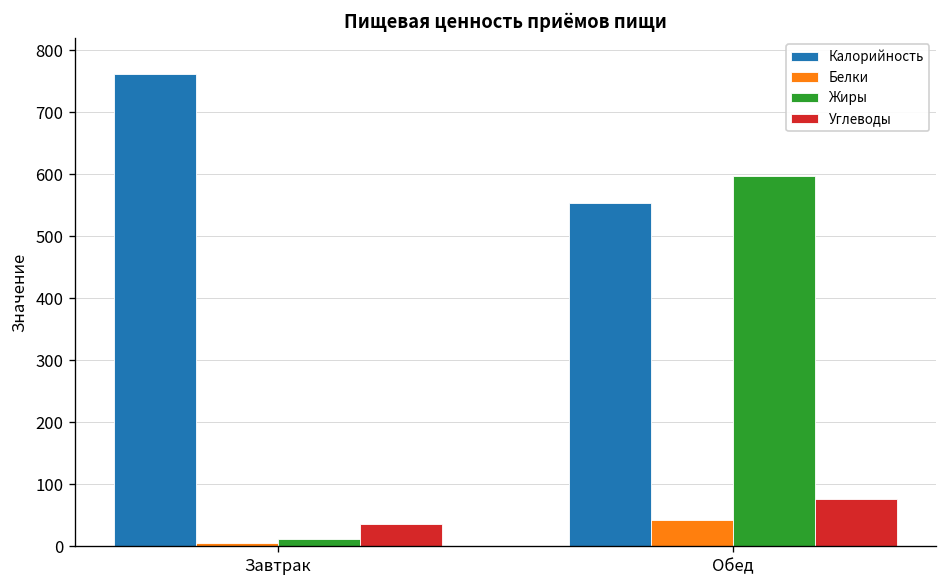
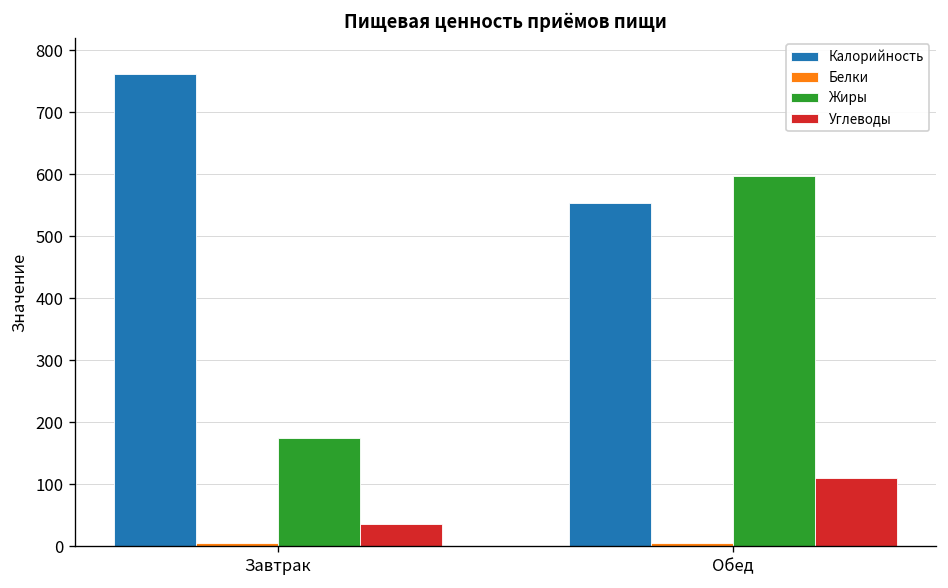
  {
    "Калорийность": {
      "Завтрак": 760,
      "Обед": 550
    },
    "Белки": {
      "Завтрак": 10,
-     "Обед": 40
+     "Обед": 10
    },
    "Жиры": {
-     "Завтрак": 10,
+     "Завтрак": 170,
      "Обед": 600
    },
    "Углеводы": {
      "Завтрак": 40,
-     "Обед": 80
+     "Обед": 110
    }
  }
